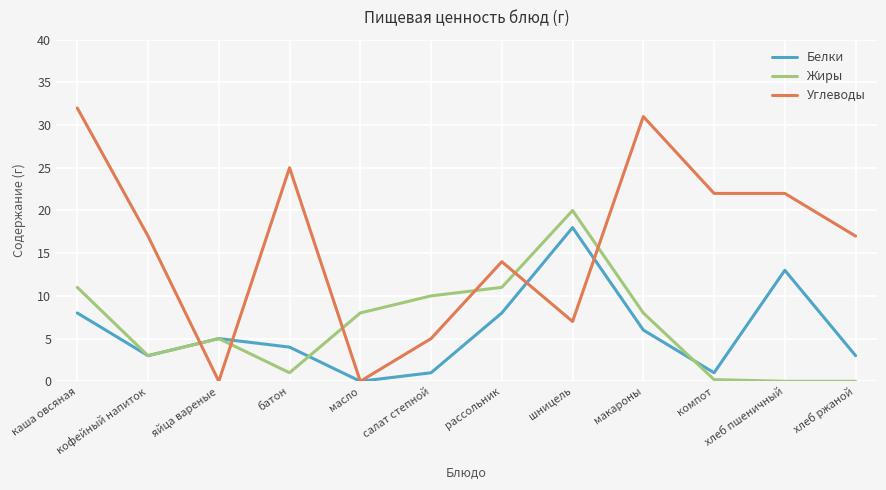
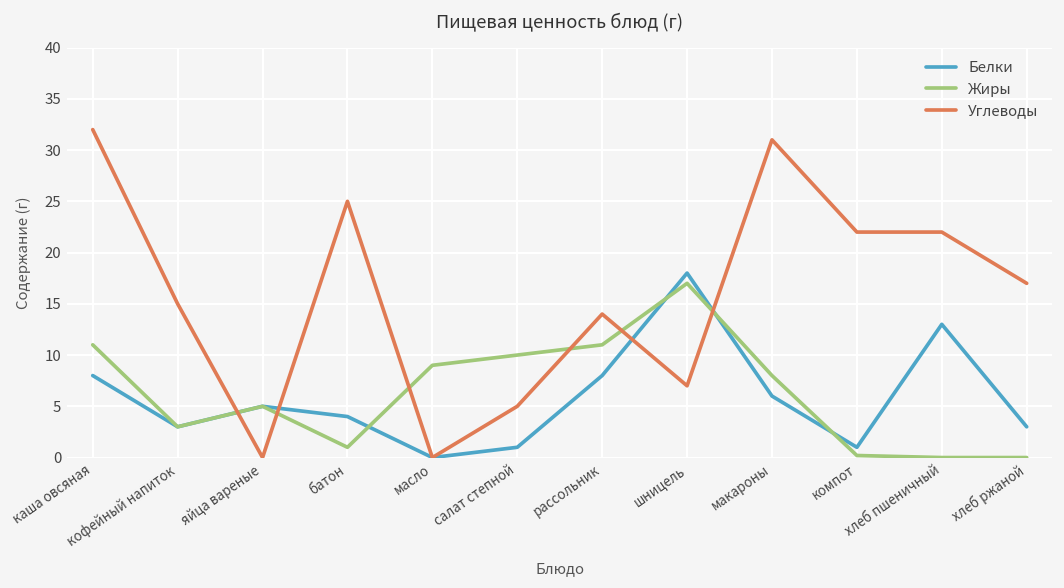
  {
    "Белки": {
      "каша овсяная": 8,
      "батон": 4,
      "салат степной": 1,
      "рассольник": 8,
      "шницель": 18,
      "макароны": 6,
      "компот": 1,
      "хлеб пшеничный": 13,
      "хлеб ржаной": 3
    },
    "Жиры": {
      "каша овсяная": 11,
      "батон": 1,
-     "масло": 8,
+     "масло": 9,
      "салат степной": 10,
      "рассольник": 11,
-     "шницель": 20,
+     "шницель": 17,
      "макароны": 8,
      "компот": 0,
      "хлеб пшеничный": 0,
      "хлеб ржаной": 0
    },
    "Углеводы": {
      "каша овсяная": 32,
-     "кофейный напиток": 17,
+     "кофейный напиток": 15,
      "яйца вареные": 0,
      "батон": 25,
      "салат степной": 5,
      "рассольник": 14,
      "шницель": 7,
      "макароны": 31,
      "компот": 22,
      "хлеб пшеничный": 22,
      "хлеб ржаной": 17
    }
  }
